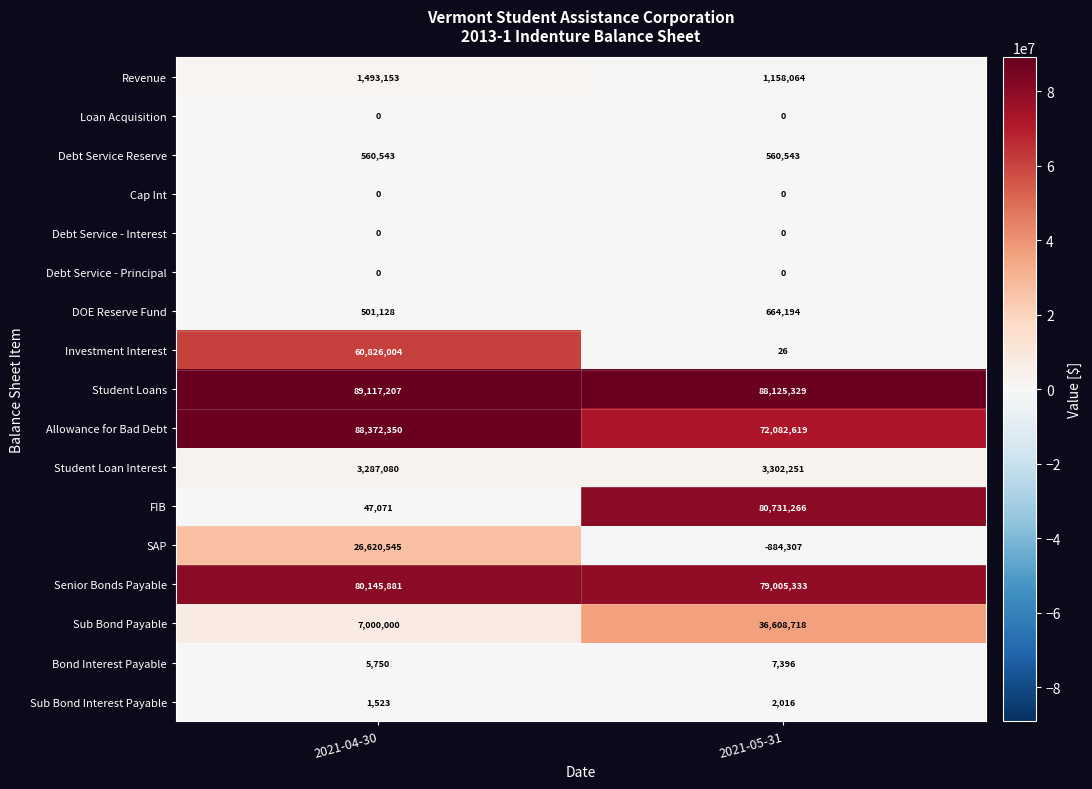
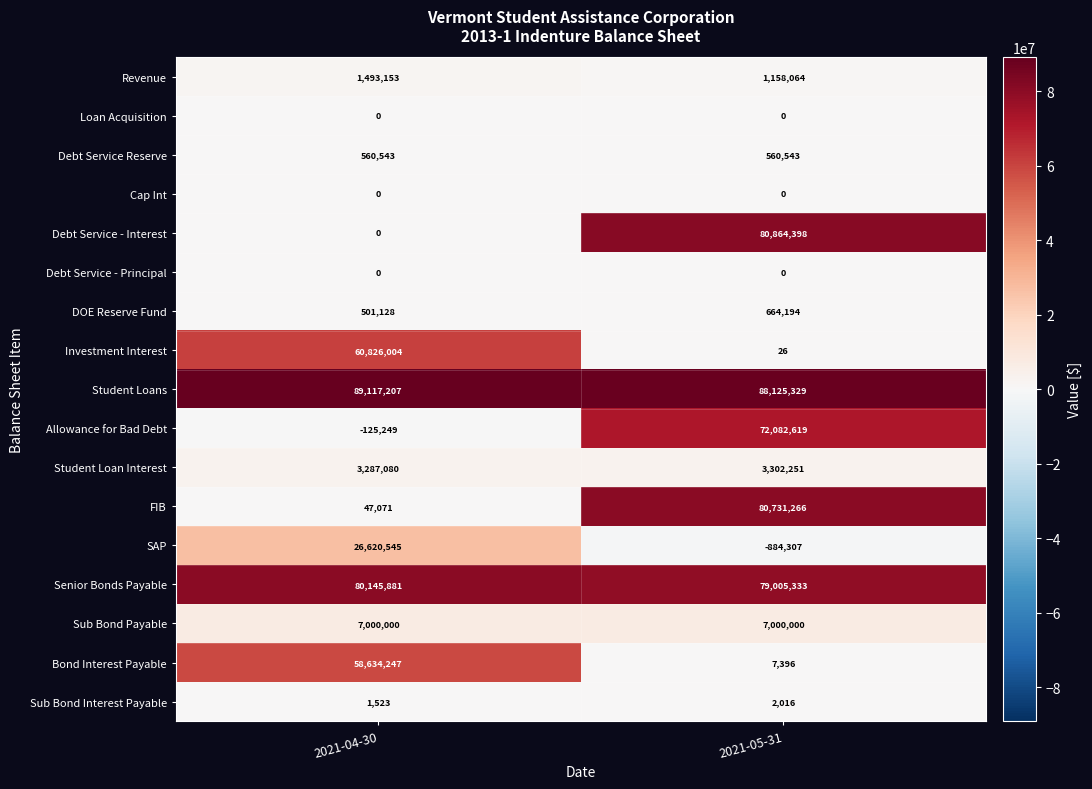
  {
    "Revenue": {
      "2021-04-30": "1,493,153",
      "2021-05-31": "1,158,064"
    },
    "Loan Acquisition": {
      "2021-04-30": "0",
      "2021-05-31": "0"
    },
    "Debt Service Reserve": {
      "2021-04-30": "560,543",
      "2021-05-31": "560,543"
    },
    "Cap Int": {
      "2021-04-30": "0",
      "2021-05-31": "0"
    },
    "Debt Service - Interest": {
      "2021-04-30": "0",
-     "2021-05-31": "0"
+     "2021-05-31": "80,864,398"
    },
    "Debt Service - Principal": {
      "2021-04-30": "0",
      "2021-05-31": "0"
    },
    "DOE Reserve Fund": {
      "2021-04-30": "501,128",
      "2021-05-31": "664,194"
    },
    "Investment Interest": {
      "2021-04-30": "60,826,004",
      "2021-05-31": "26"
    },
    "Student Loans": {
      "2021-04-30": "89,117,207",
      "2021-05-31": "88,125,329"
    },
    "Allowance for Bad Debt": {
-     "2021-04-30": "88,372,350",
+     "2021-04-30": "-125,249",
      "2021-05-31": "72,082,619"
    },
    "Student Loan Interest": {
      "2021-04-30": "3,287,080",
      "2021-05-31": "3,302,251"
    },
    "FIB": {
      "2021-04-30": "47,071",
      "2021-05-31": "80,731,266"
    },
    "SAP": {
      "2021-04-30": "26,620,545",
      "2021-05-31": "-884,307"
    },
    "Senior Bonds Payable": {
      "2021-04-30": "80,145,881",
      "2021-05-31": "79,005,333"
    },
    "Sub Bond Payable": {
      "2021-04-30": "7,000,000",
-     "2021-05-31": "36,608,718"
+     "2021-05-31": "7,000,000"
    },
    "Bond Interest Payable": {
-     "2021-04-30": "5,750",
+     "2021-04-30": "58,634,247",
      "2021-05-31": "7,396"
    },
    "Sub Bond Interest Payable": {
      "2021-04-30": "1,523",
      "2021-05-31": "2,016"
    }
  }
